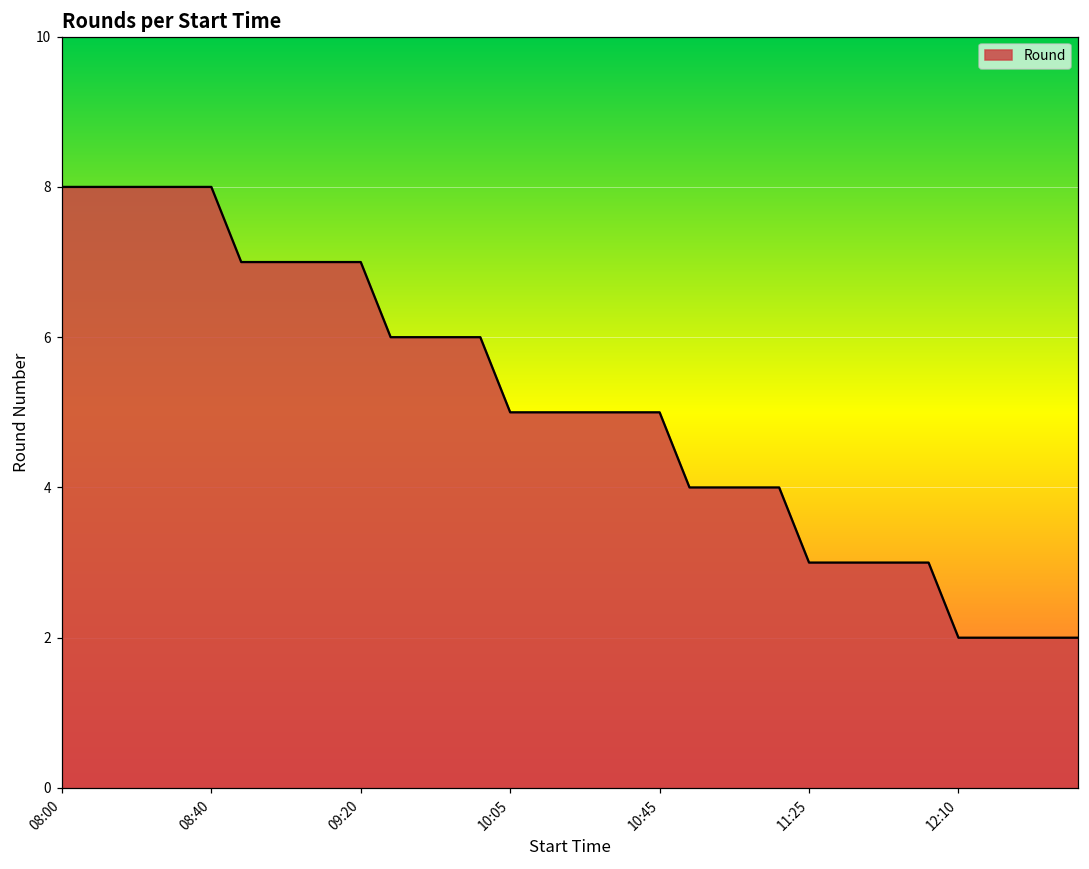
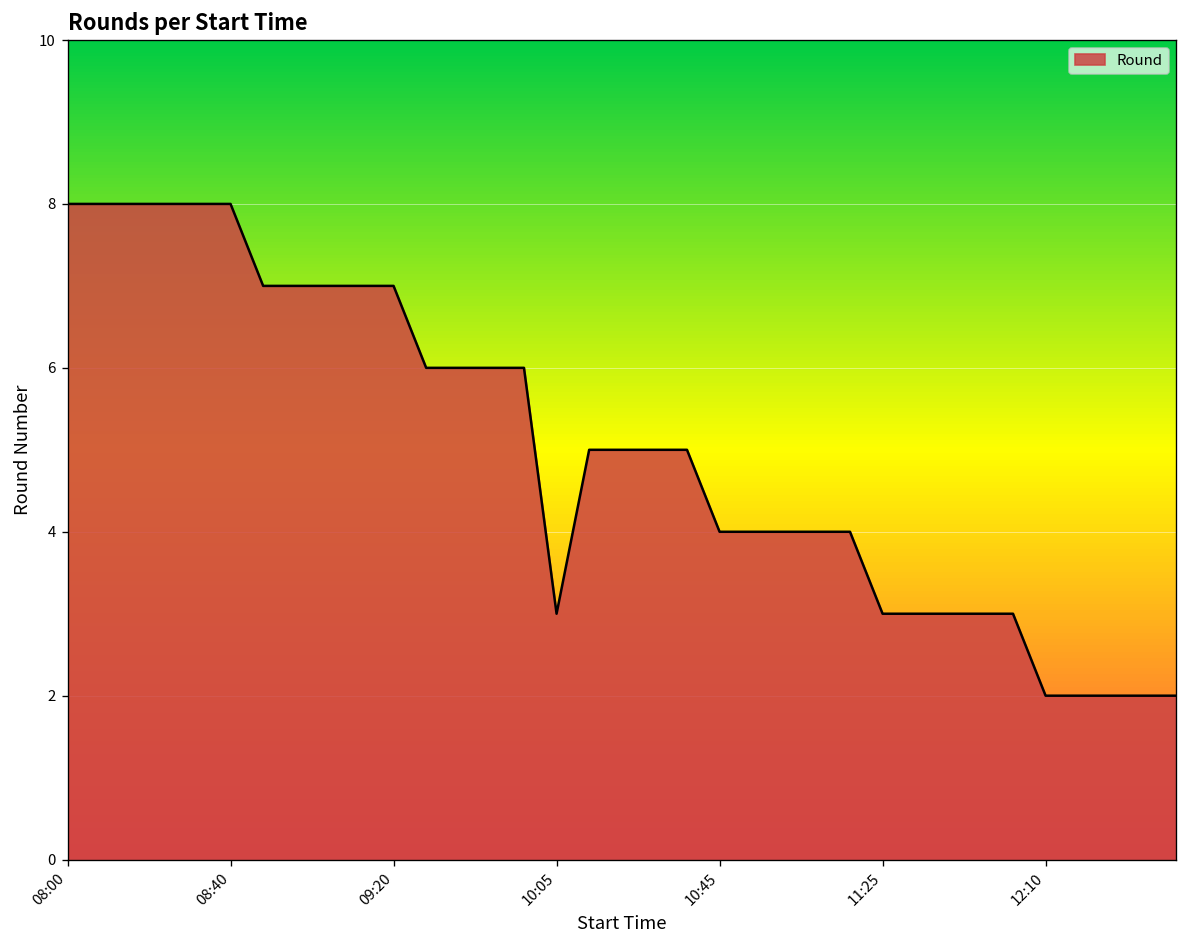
  {
    "08:00": 8,
    "08:40": 8,
    "09:20": 7,
-   "10:05": 5,
-   "10:45": 5,
+   "10:05": 3,
+   "10:45": 4,
    "11:25": 3,
    "12:10": 2
  }
